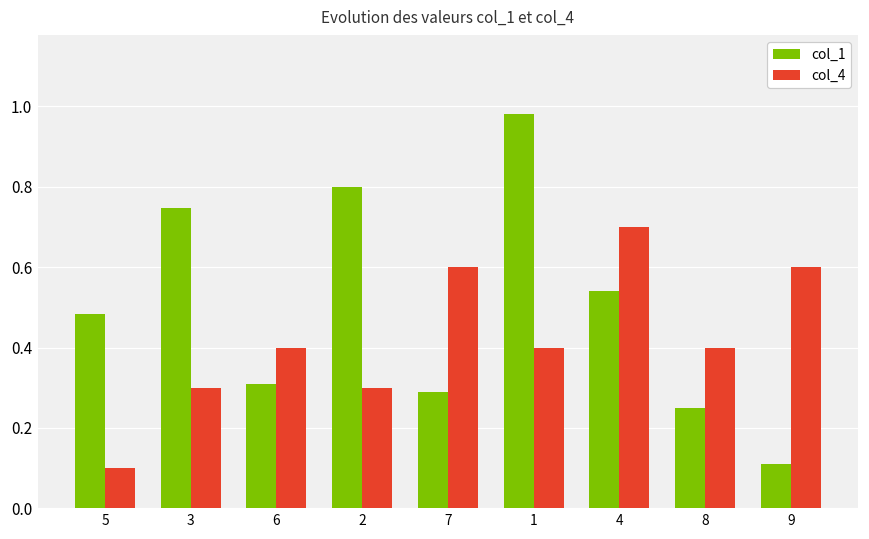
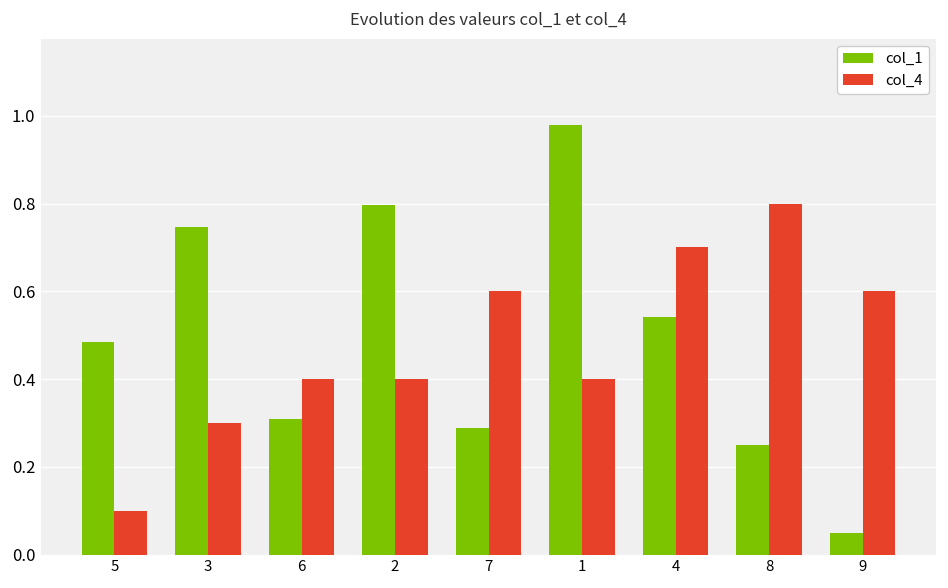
  {
    "col_1": {
      "5": 0.48,
      "3": 0.75,
      "6": 0.31,
      "2": 0.80,
      "7": 0.29,
      "1": 0.98,
      "4": 0.54,
      "8": 0.25,
-     "9": 0.11
+     "9": 0.05
    },
    "col_4": {
      "5": 0.1,
      "3": 0.3,
      "6": 0.4,
-     "2": 0.3,
+     "2": 0.4,
      "7": 0.6,
      "1": 0.4,
      "4": 0.7,
-     "8": 0.4,
+     "8": 0.8,
      "9": 0.6
    }
  }
